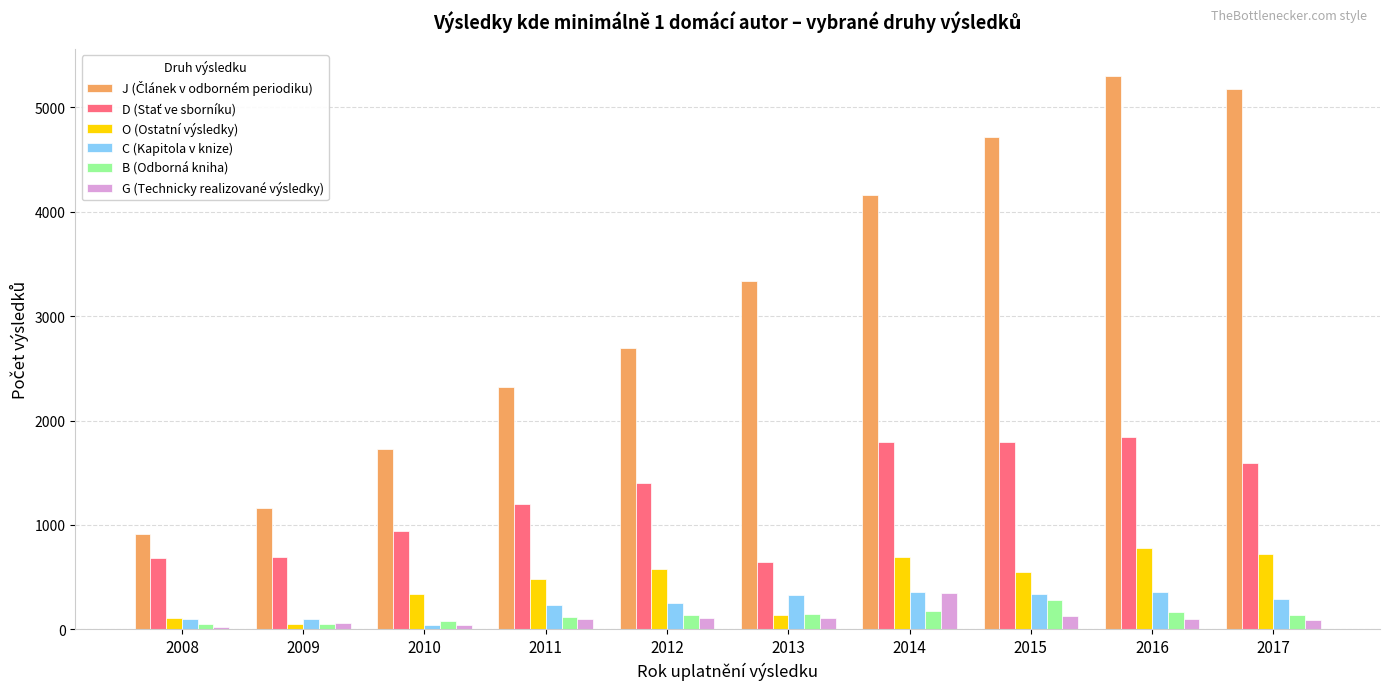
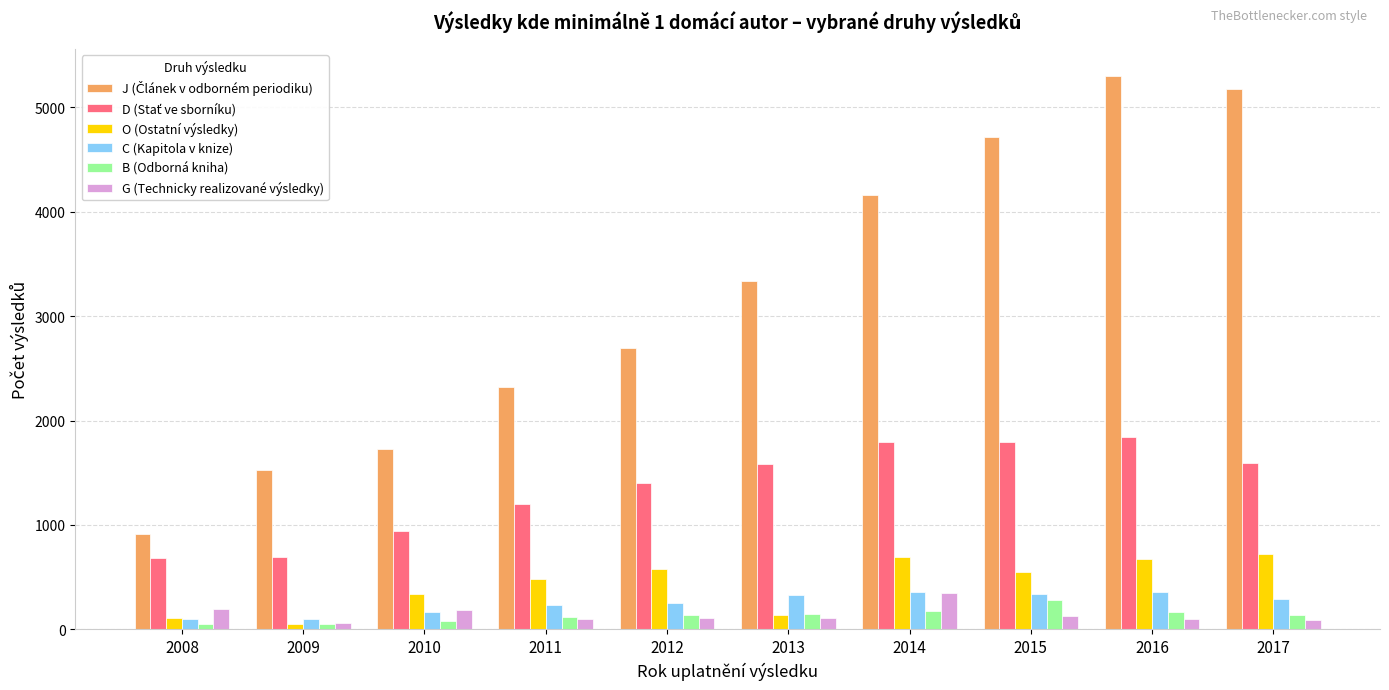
  {
    "J (Článek v odborném periodiku)": {
      "2008": 920,
-     "2009": 1160,
+     "2009": 1520,
      "2010": 1730,
      "2011": 2320,
      "2012": 2690,
      "2013": 3330,
      "2014": 4160,
      "2015": 4720,
      "2016": 5290,
      "2017": 5170
    },
    "D (Stať ve sborníku)": {
      "2008": 680,
      "2009": 690,
      "2010": 940,
      "2011": 1200,
      "2012": 1400,
-     "2013": 650,
+     "2013": 1580,
      "2014": 1800,
      "2015": 1800,
      "2016": 1840,
      "2017": 1600
    },
    "O (Ostatní výsledky)": {
      "2008": 110,
      "2009": 50,
      "2010": 340,
      "2011": 490,
      "2012": 580,
      "2013": 140,
      "2014": 700,
      "2015": 550,
-     "2016": 780,
+     "2016": 680,
      "2017": 720
    },
    "C (Kapitola v knize)": {
      "2008": 100,
      "2009": 100,
-     "2010": 50,
+     "2010": 170,
      "2011": 240,
      "2012": 260,
      "2013": 330,
      "2014": 360,
      "2015": 340,
      "2016": 350,
      "2017": 290
    },
    "B (Odborná kniha)": {
      "2008": 50,
      "2009": 60,
      "2010": 80,
      "2011": 120,
      "2012": 140,
      "2013": 150,
      "2014": 180,
      "2015": 280,
      "2016": 160,
      "2017": 140
    },
    "G (Technicky realizované výsledky)": {
-     "2008": 30,
+     "2008": 200,
      "2009": 60,
-     "2010": 50,
+     "2010": 190,
      "2011": 100,
      "2012": 110,
      "2013": 110,
      "2014": 350,
      "2015": 130,
      "2016": 100,
      "2017": 90
    }
  }
